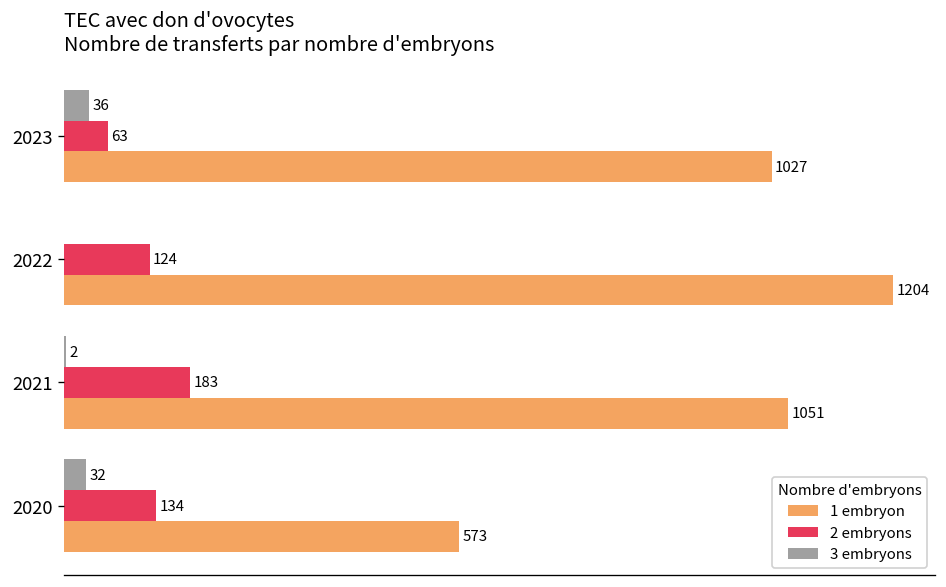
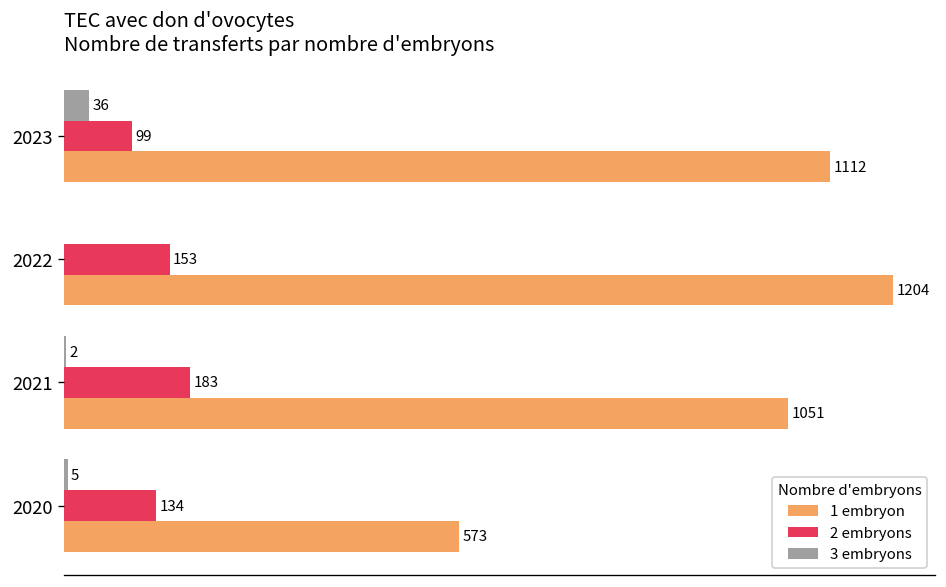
  {
    "1 embryon": {
-     "2023": 1027,
+     "2023": 1112,
      "2022": 1204,
      "2021": 1051,
      "2020": 573
    },
    "2 embryons": {
-     "2023": 63,
-     "2022": 124,
+     "2023": 99,
+     "2022": 153,
      "2021": 183,
      "2020": 134
    },
    "3 embryons": {
      "2023": 36,
      "2021": 2,
-     "2020": 32
+     "2020": 5
    }
  }
